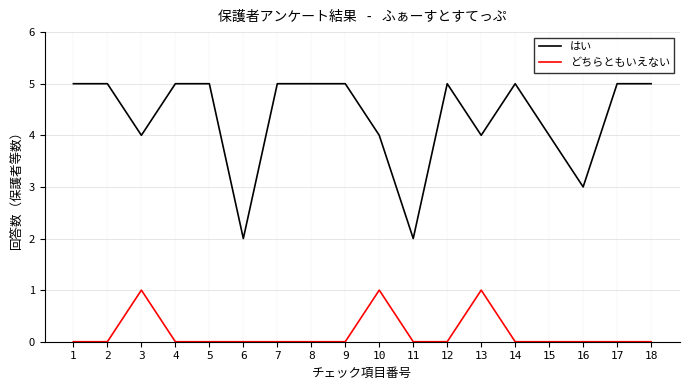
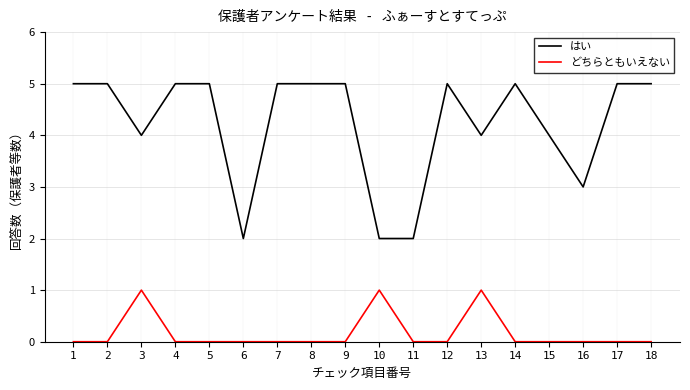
  {
    "はい": {
      "1": 5,
      "2": 5,
      "3": 4,
      "4": 5,
      "5": 5,
      "6": 2,
      "7": 5,
      "8": 5,
      "9": 5,
-     "10": 4,
+     "10": 2,
      "11": 2,
      "12": 5,
      "13": 4,
      "14": 5,
      "15": 4,
      "16": 3,
      "17": 5,
      "18": 5
    },
    "どちらともいえない": {
      "1": 0,
      "2": 0,
      "3": 1,
      "4": 0,
      "5": 0,
      "6": 0,
      "7": 0,
      "8": 0,
      "9": 0,
      "10": 1,
      "11": 0,
      "12": 0,
      "13": 1,
      "14": 0,
      "15": 0,
      "16": 0,
      "17": 0,
      "18": 0
    }
  }
